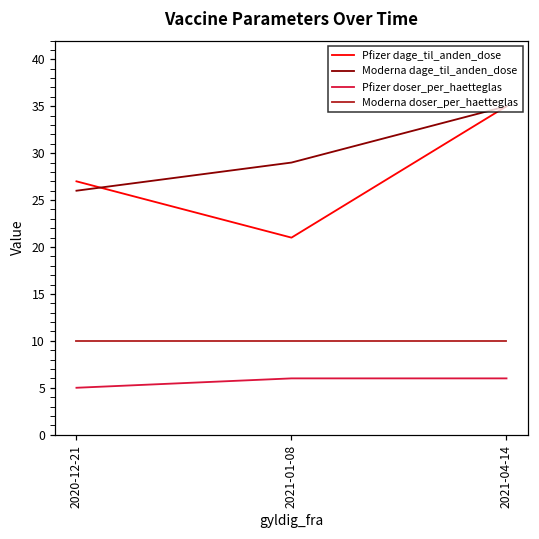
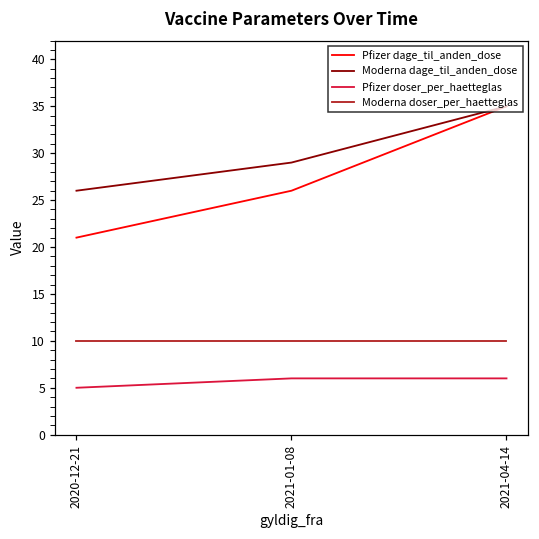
  {
    "Pfizer dage_til_anden_dose": {
-     "2020-12-21": 27,
-     "2021-01-08": 21
+     "2020-12-21": 21,
+     "2021-01-08": 26
    },
    "Moderna dage_til_anden_dose": {
      "2020-12-21": 26,
      "2021-01-08": 29
    }
  }
